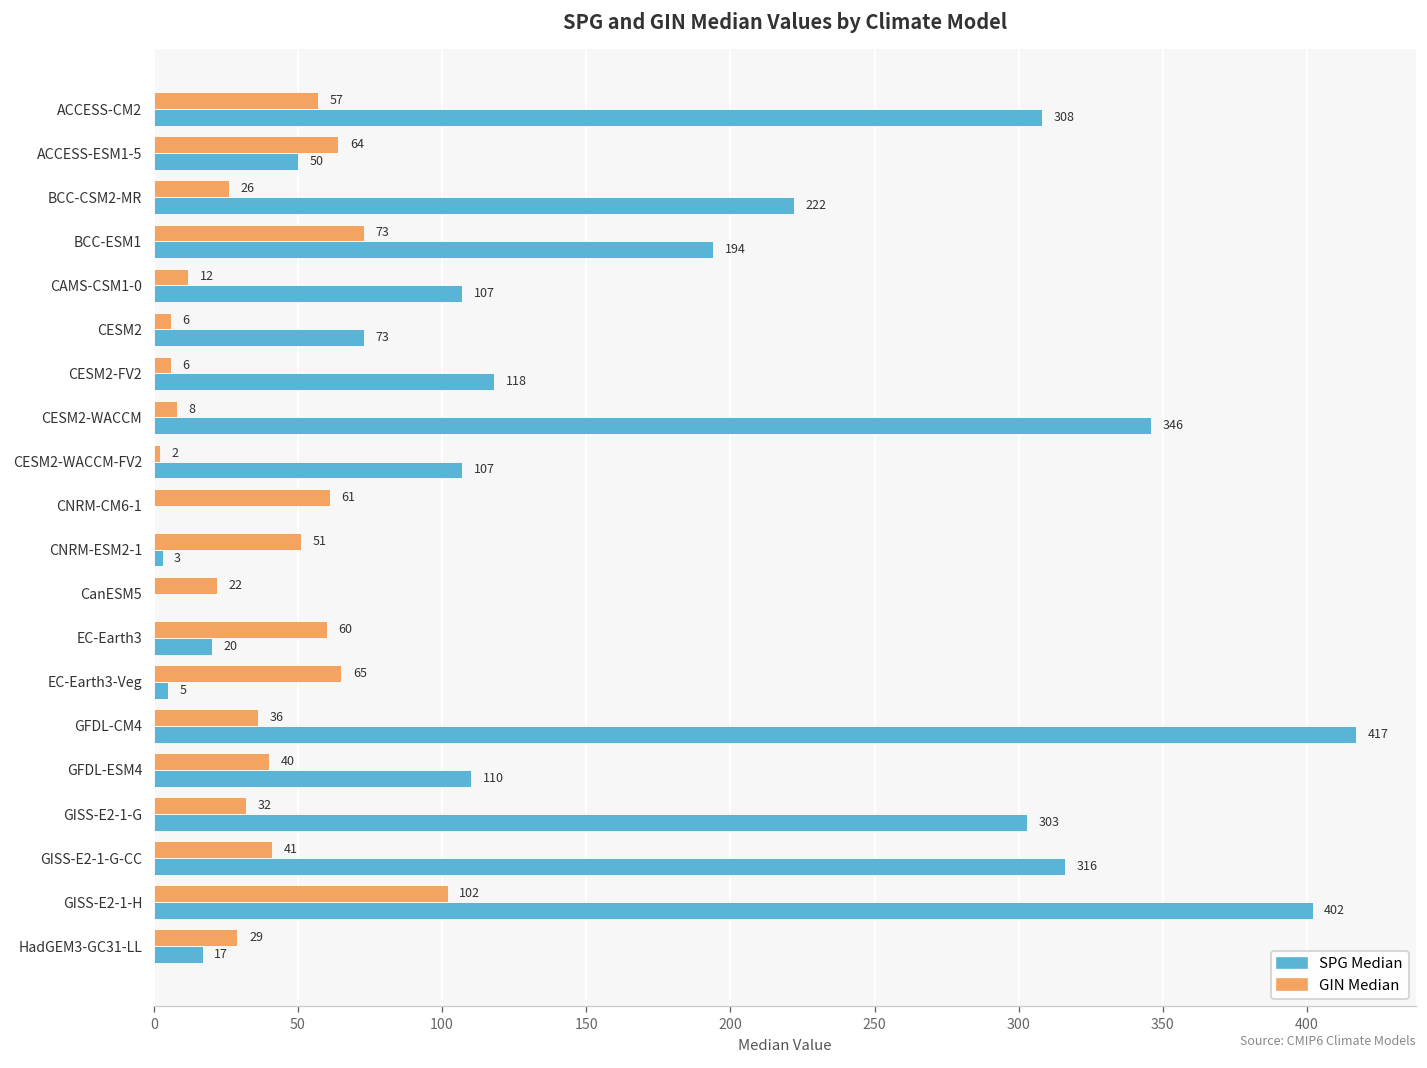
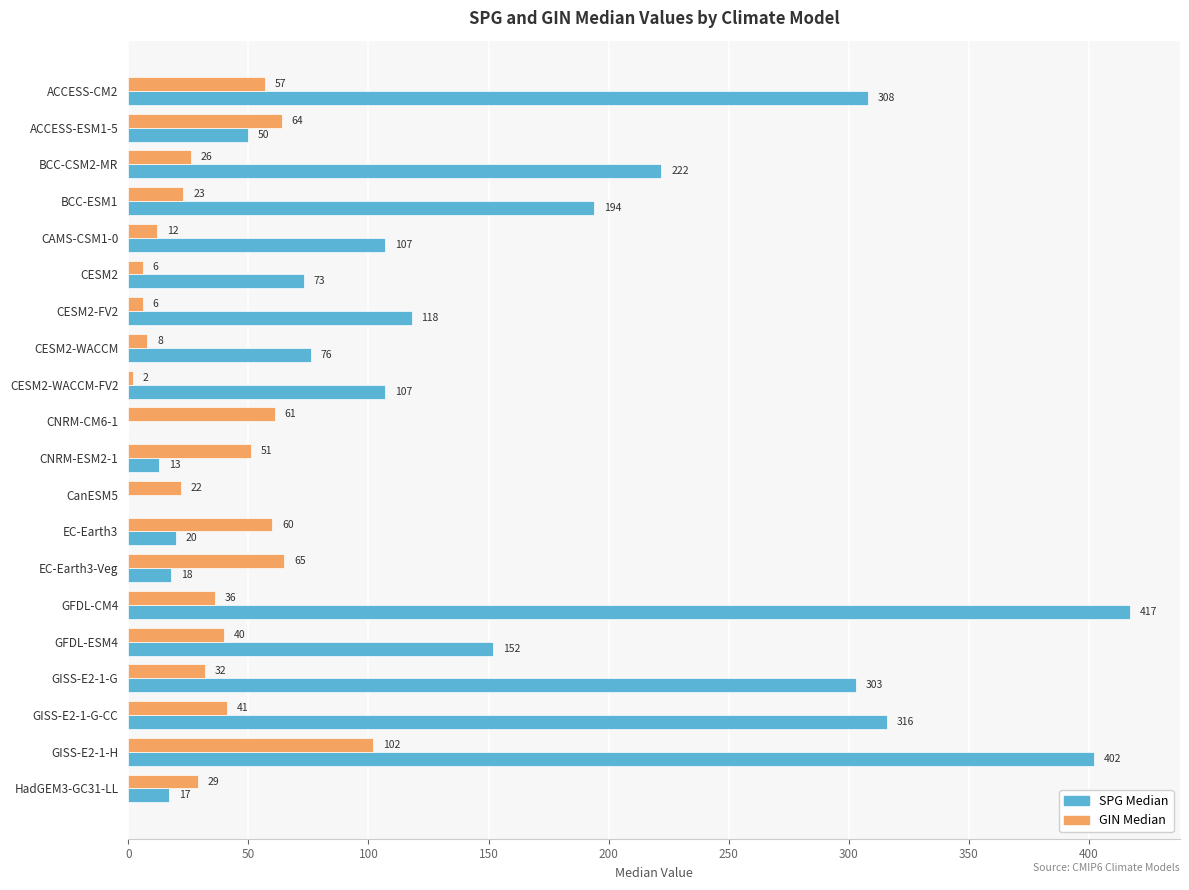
  {
    "SPG Median": {
      "ACCESS-CM2": 308,
      "ACCESS-ESM1-5": 50,
      "BCC-CSM2-MR": 222,
      "BCC-ESM1": 194,
      "CAMS-CSM1-0": 107,
      "CESM2": 73,
      "CESM2-FV2": 118,
-     "CESM2-WACCM": 346,
+     "CESM2-WACCM": 76,
      "CESM2-WACCM-FV2": 107,
-     "CNRM-ESM2-1": 3,
+     "CNRM-ESM2-1": 13,
      "EC-Earth3": 20,
-     "EC-Earth3-Veg": 5,
+     "EC-Earth3-Veg": 18,
      "GFDL-CM4": 417,
-     "GFDL-ESM4": 110,
+     "GFDL-ESM4": 152,
      "GISS-E2-1-G": 303,
      "GISS-E2-1-G-CC": 316,
      "GISS-E2-1-H": 402,
      "HadGEM3-GC31-LL": 17
    },
    "GIN Median": {
      "ACCESS-CM2": 57,
      "ACCESS-ESM1-5": 64,
      "BCC-CSM2-MR": 26,
-     "BCC-ESM1": 73,
+     "BCC-ESM1": 23,
      "CAMS-CSM1-0": 12,
      "CESM2": 6,
      "CESM2-FV2": 6,
      "CESM2-WACCM": 8,
      "CESM2-WACCM-FV2": 2,
      "CNRM-CM6-1": 61,
      "CNRM-ESM2-1": 51,
      "CanESM5": 22,
      "EC-Earth3": 60,
      "EC-Earth3-Veg": 65,
      "GFDL-CM4": 36,
      "GFDL-ESM4": 40,
      "GISS-E2-1-G": 32,
      "GISS-E2-1-G-CC": 41,
      "GISS-E2-1-H": 102,
      "HadGEM3-GC31-LL": 29
    }
  }
